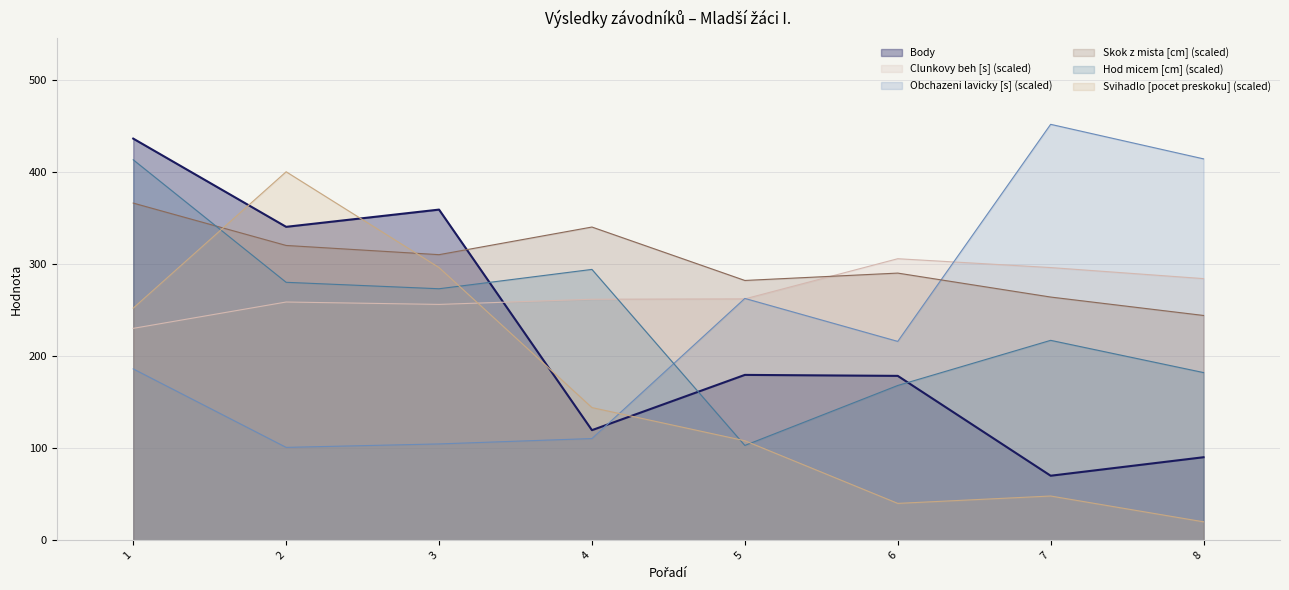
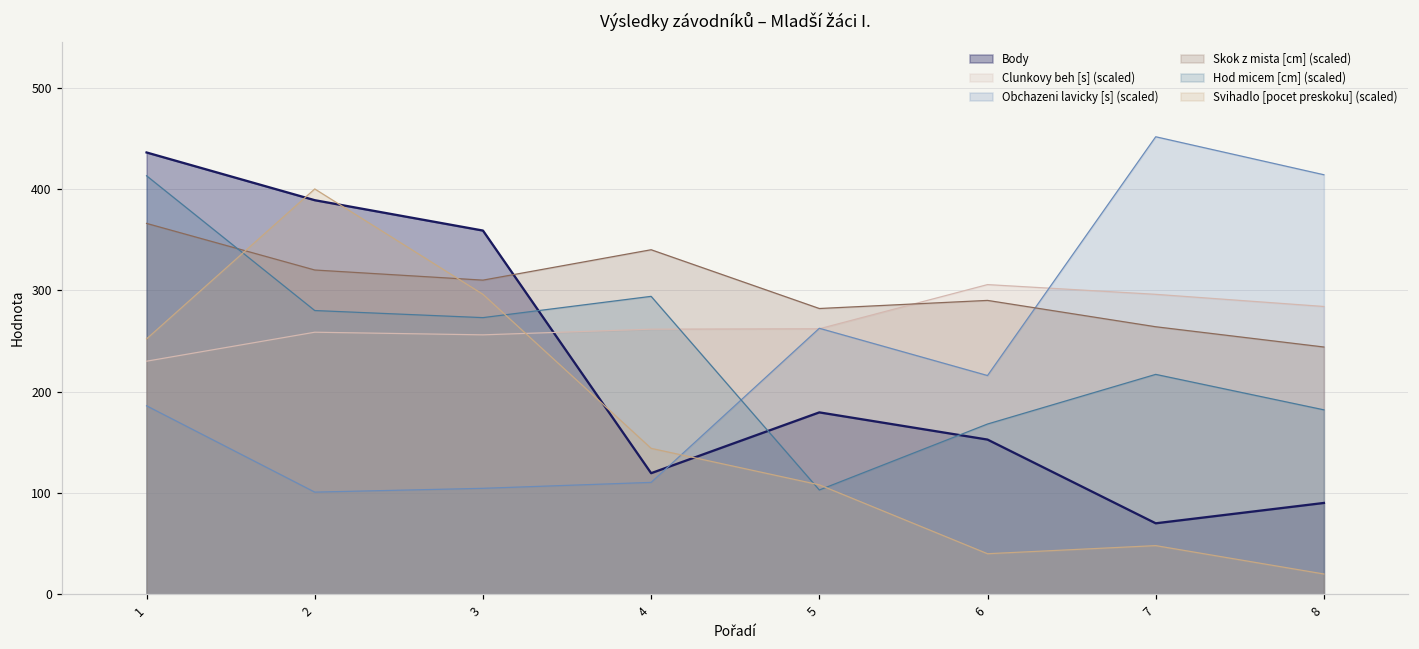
  {
    "Body": {
      "1": 440,
-     "2": 340,
+     "2": 390,
      "3": 360,
      "4": 120,
      "5": 180,
-     "6": 180,
+     "6": 150,
      "7": 70,
      "8": 90
    }
  }
